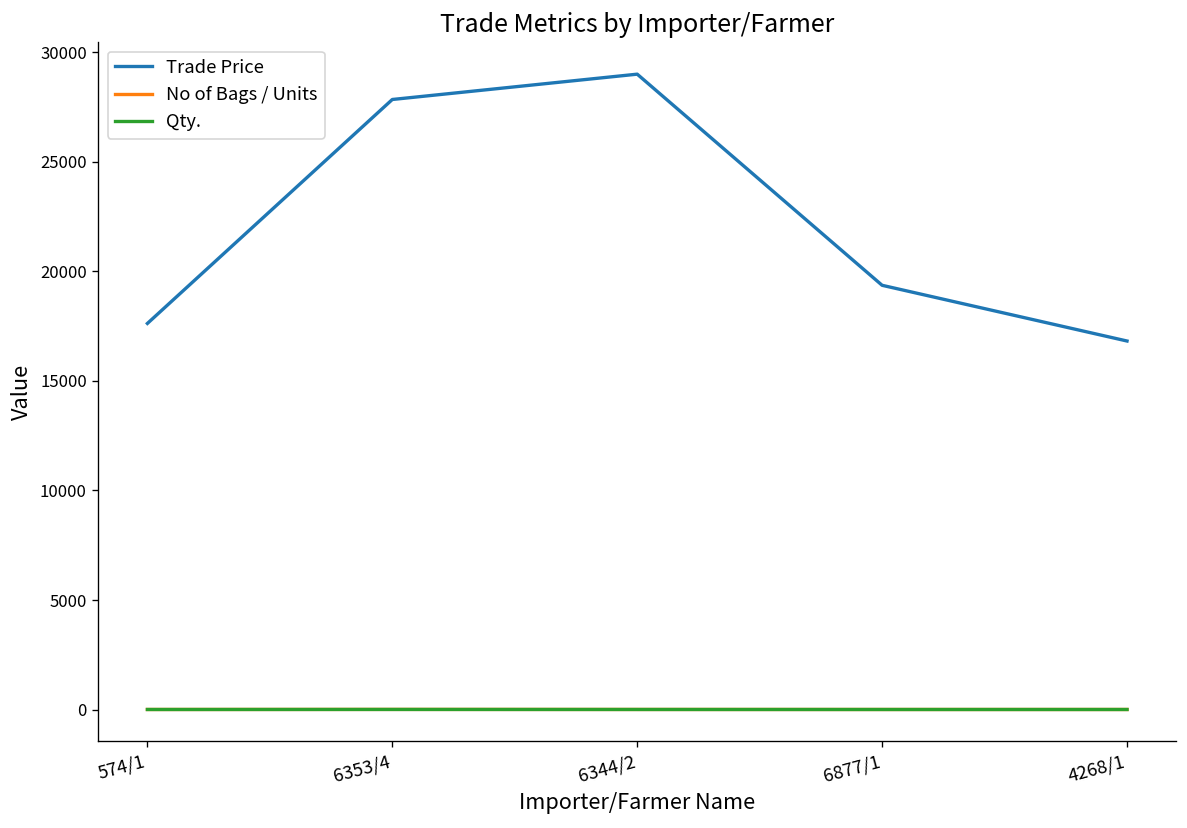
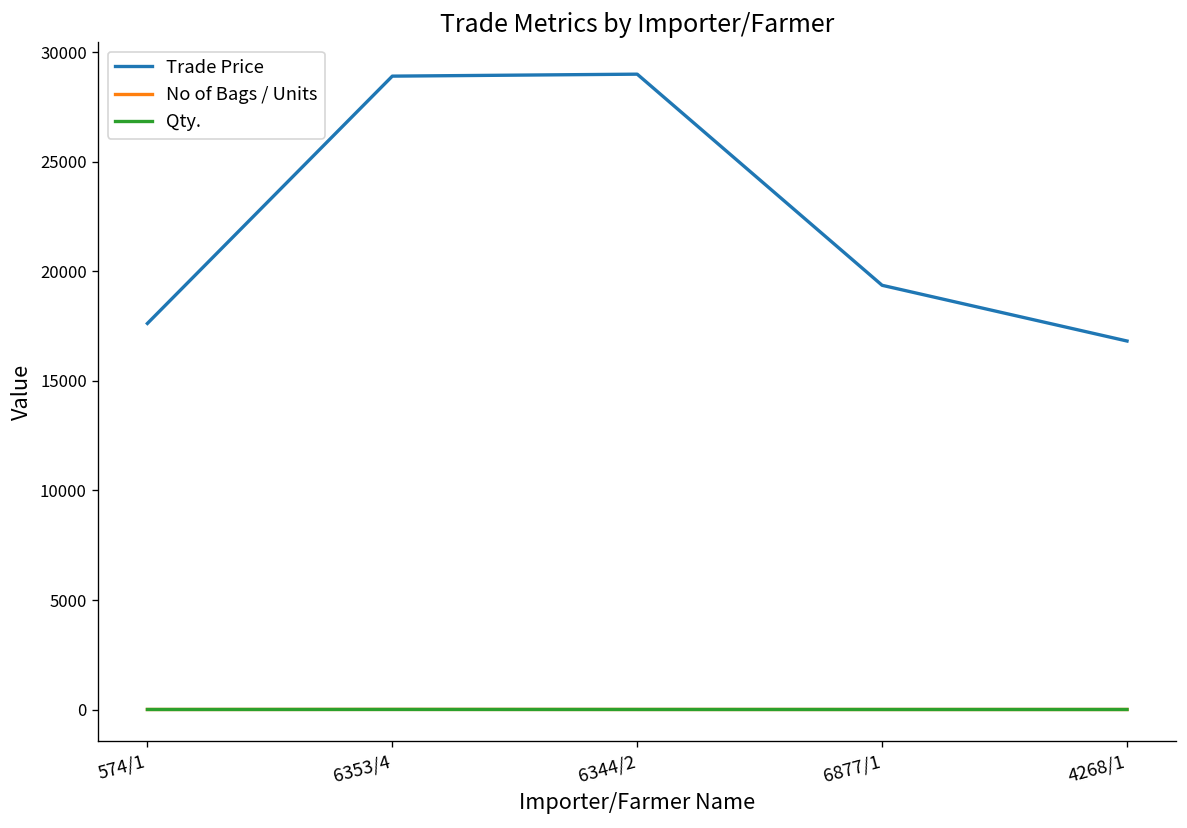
  {
    "Trade Price": {
      "574/1": 17600,
-     "6353/4": 27900,
+     "6353/4": 28900,
      "6344/2": 29000,
      "6877/1": 19400,
      "4268/1": 16800
    },
    "Qty.": {
      "574/1": 0,
      "6353/4": 0,
      "6344/2": 0,
      "6877/1": 0,
      "4268/1": 0
    }
  }
